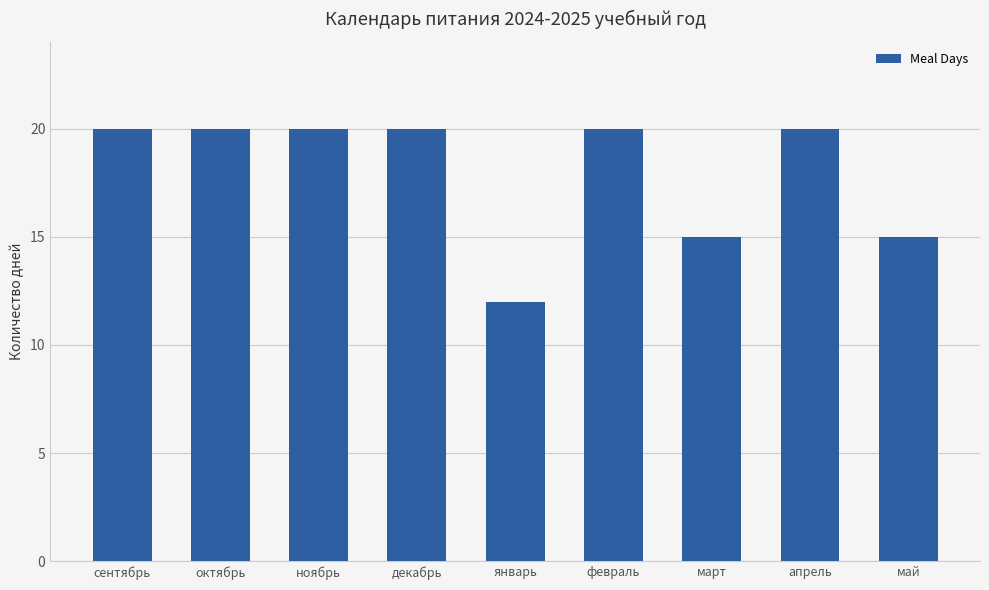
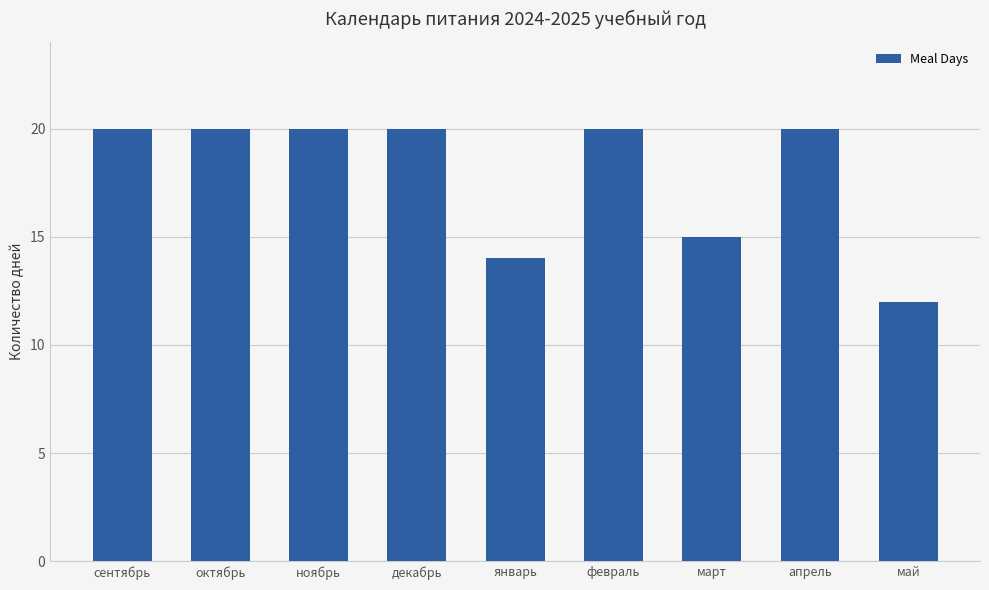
  {
    "сентябрь": 20,
    "октябрь": 20,
    "ноябрь": 20,
    "декабрь": 20,
-   "январь": 12,
+   "январь": 14,
    "февраль": 20,
    "март": 15,
    "апрель": 20,
-   "май": 15
+   "май": 12
  }
